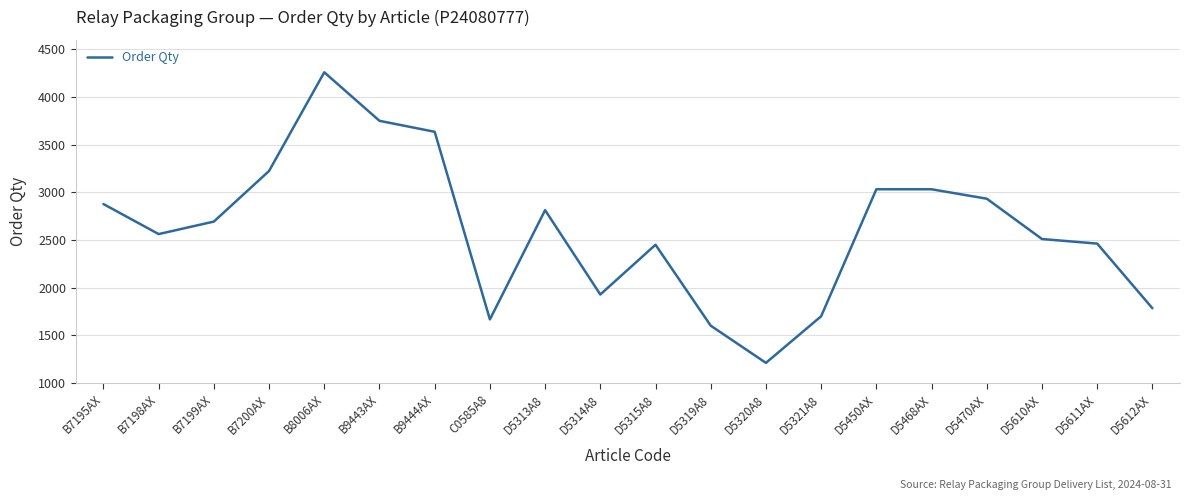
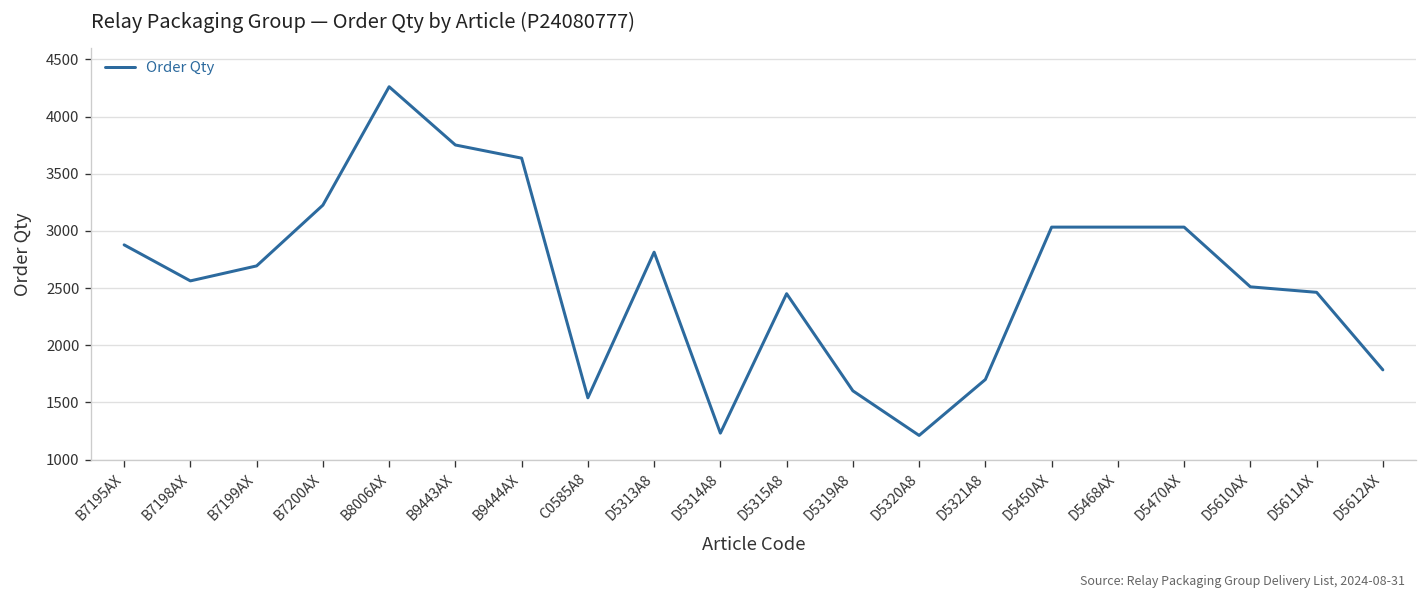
  {
    "B7195AX": 2900,
    "B7198AX": 2600,
    "B7199AX": 2700,
    "B7200AX": 3200,
    "B8006AX": 4300,
    "B9443AX": 3800,
    "B9444AX": 3600,
-   "C0585A8": 1700,
+   "C0585A8": 1500,
    "D5313A8": 2800,
-   "D5314A8": 1900,
+   "D5314A8": 1200,
    "D5315A8": 2500,
    "D5319A8": 1600,
    "D5320A8": 1200,
    "D5321A8": 1700,
    "D5450AX": 3000,
    "D5468AX": 3000,
-   "D5470AX": 2900,
+   "D5470AX": 3000,
    "D5610AX": 2500,
    "D5611AX": 2500,
    "D5612AX": 1800
  }
